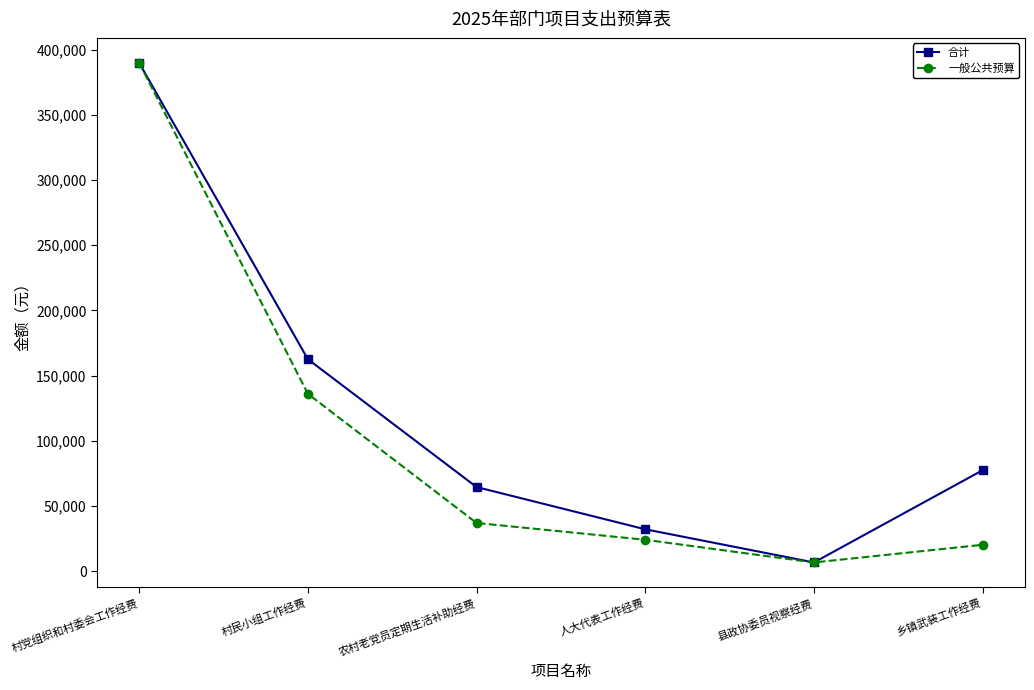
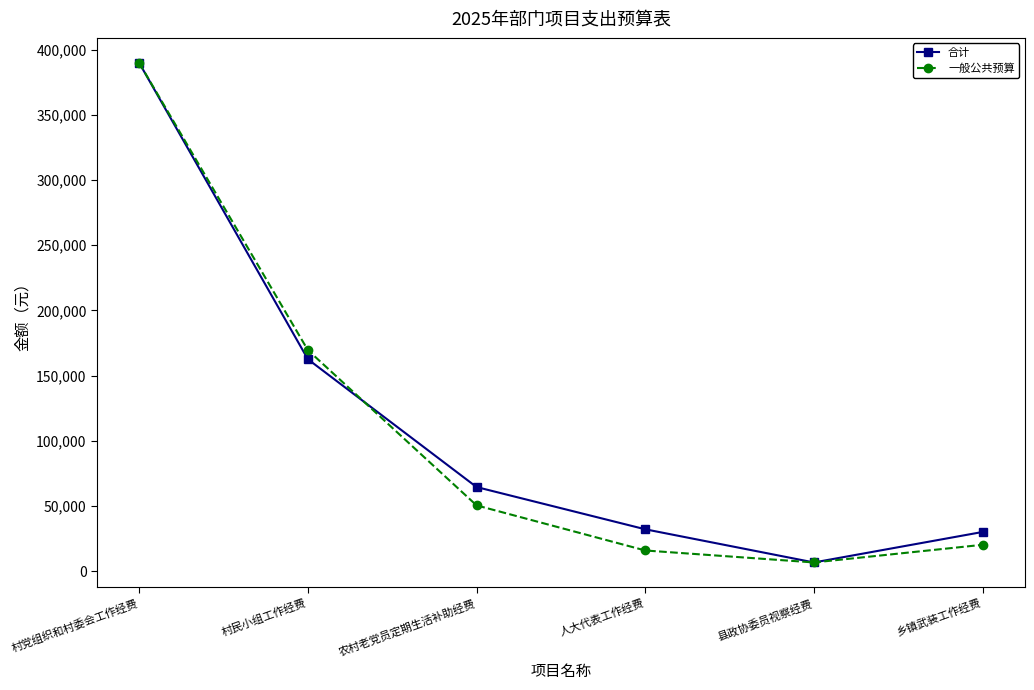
  {
    "合计": {
      "村民小组工作经费": "163,000",
      "农村老党员定期生活补助经费": "64,000",
      "人大代表工作经费": "32,000",
-     "乡镇武装工作经费": "77,000"
+     "乡镇武装工作经费": "30,000"
    },
    "一般公共预算": {
-     "村民小组工作经费": "136,000",
-     "农村老党员定期生活补助经费": "37,000",
-     "人大代表工作经费": "24,000",
+     "村民小组工作经费": "170,000",
+     "农村老党员定期生活补助经费": "50,000",
+     "人大代表工作经费": "16,000",
      "乡镇武装工作经费": "20,000"
    }
  }
